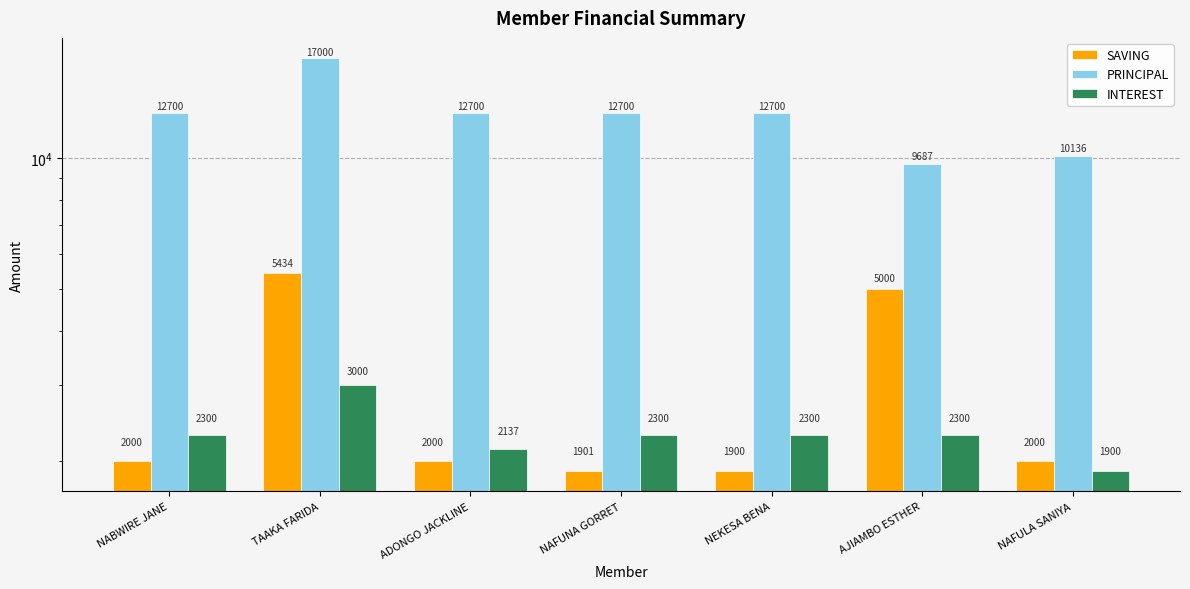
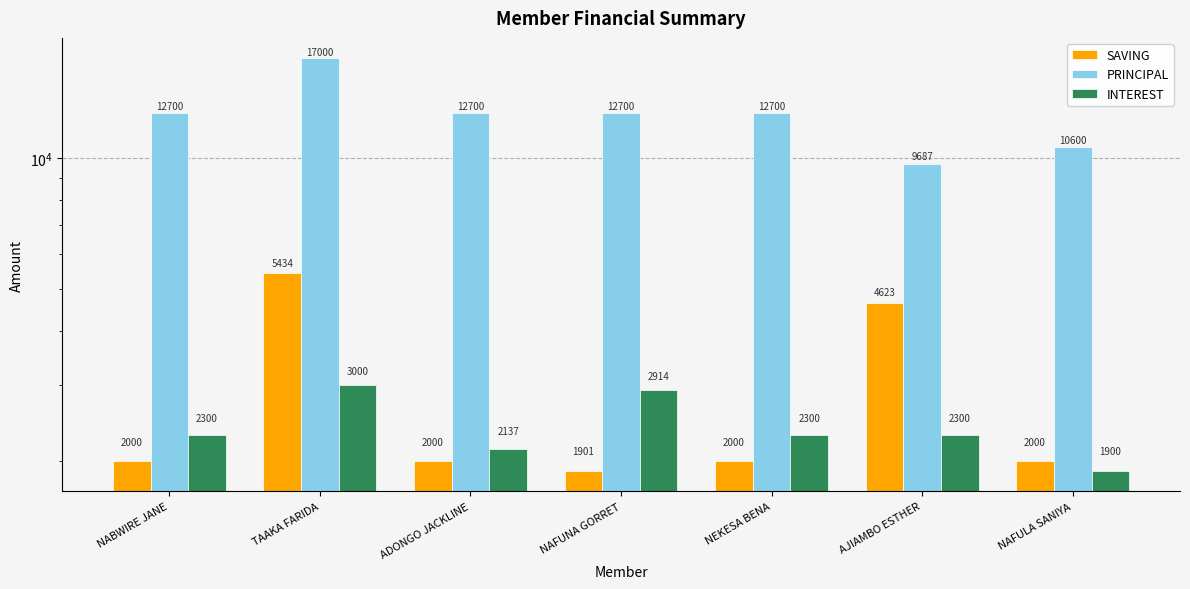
  {
    "SAVING": {
      "NABWIRE JANE": 2000,
      "TAAKA FARIDA": 5434,
      "ADONGO JACKLINE": 2000,
      "NAFUNA GORRET": 1901,
-     "NEKESA BENA": 1900,
-     "AJIAMBO ESTHER": 5000,
+     "NEKESA BENA": 2000,
+     "AJIAMBO ESTHER": 4623,
      "NAFULA SANIYA": 2000
    },
    "PRINCIPAL": {
      "NABWIRE JANE": 12700,
      "TAAKA FARIDA": 17000,
      "ADONGO JACKLINE": 12700,
      "NAFUNA GORRET": 12700,
      "NEKESA BENA": 12700,
      "AJIAMBO ESTHER": 9687,
-     "NAFULA SANIYA": 10136
+     "NAFULA SANIYA": 10600
    },
    "INTEREST": {
      "NABWIRE JANE": 2300,
      "TAAKA FARIDA": 3000,
      "ADONGO JACKLINE": 2137,
-     "NAFUNA GORRET": 2300,
+     "NAFUNA GORRET": 2914,
      "NEKESA BENA": 2300,
      "AJIAMBO ESTHER": 2300,
      "NAFULA SANIYA": 1900
    }
  }
